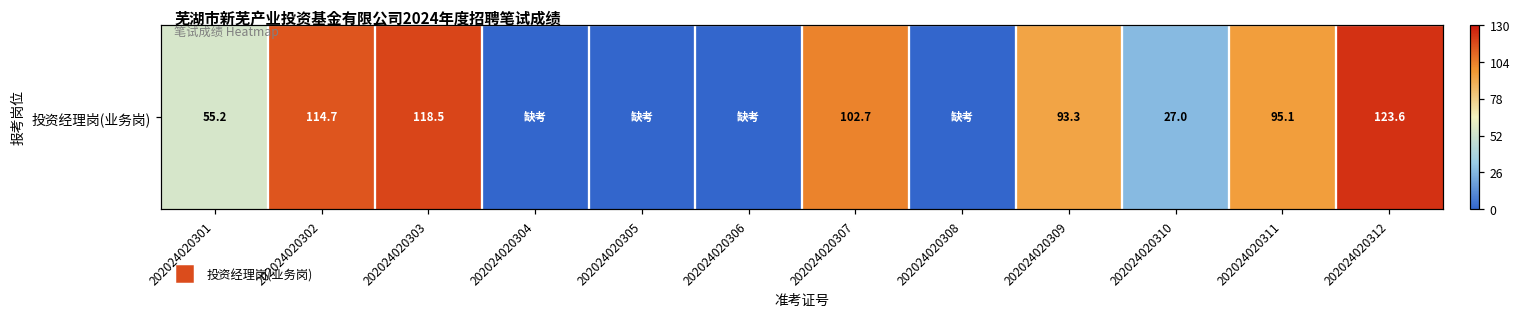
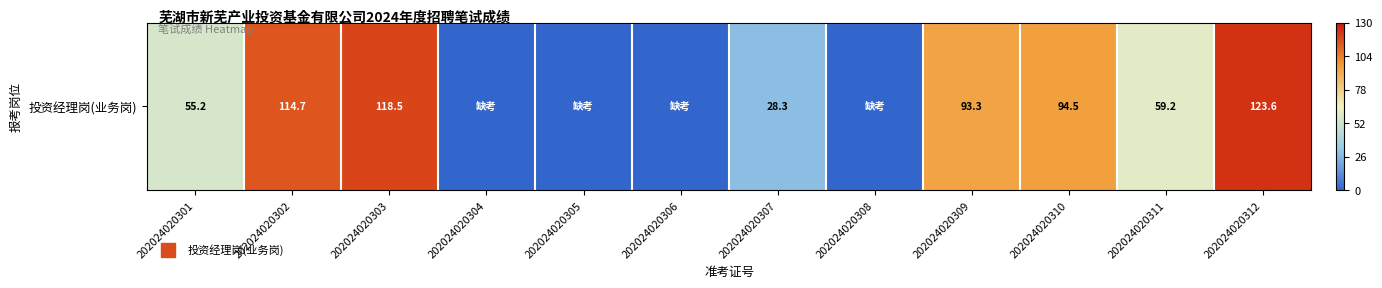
  {
    "投资经理岗(业务岗)": {
      "202024020301": 55.2,
      "202024020302": 114.7,
      "202024020303": 118.5,
-     "202024020307": 102.7,
+     "202024020307": 28.3,
      "202024020309": 93.3,
-     "202024020310": 27.0,
-     "202024020311": 95.1,
+     "202024020310": 94.5,
+     "202024020311": 59.2,
      "202024020312": 123.6
    }
  }
